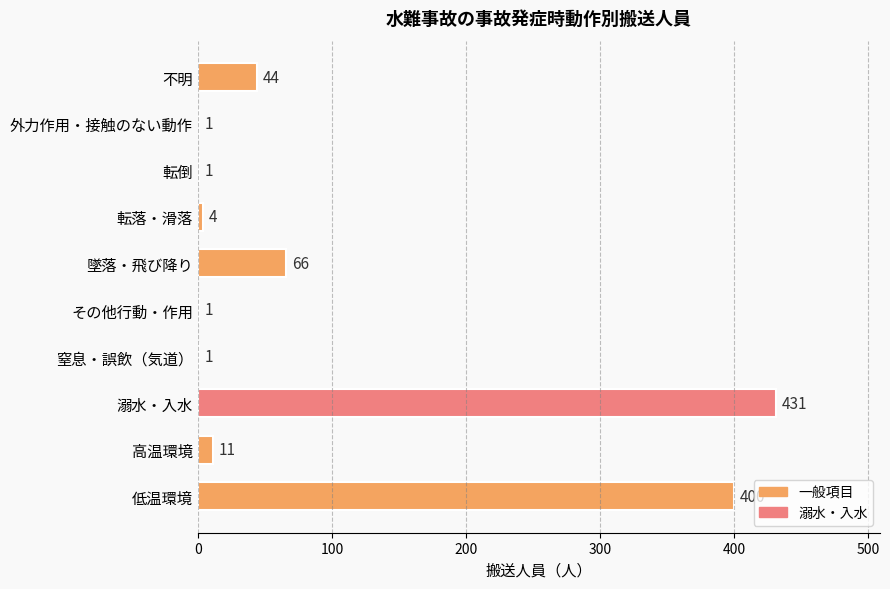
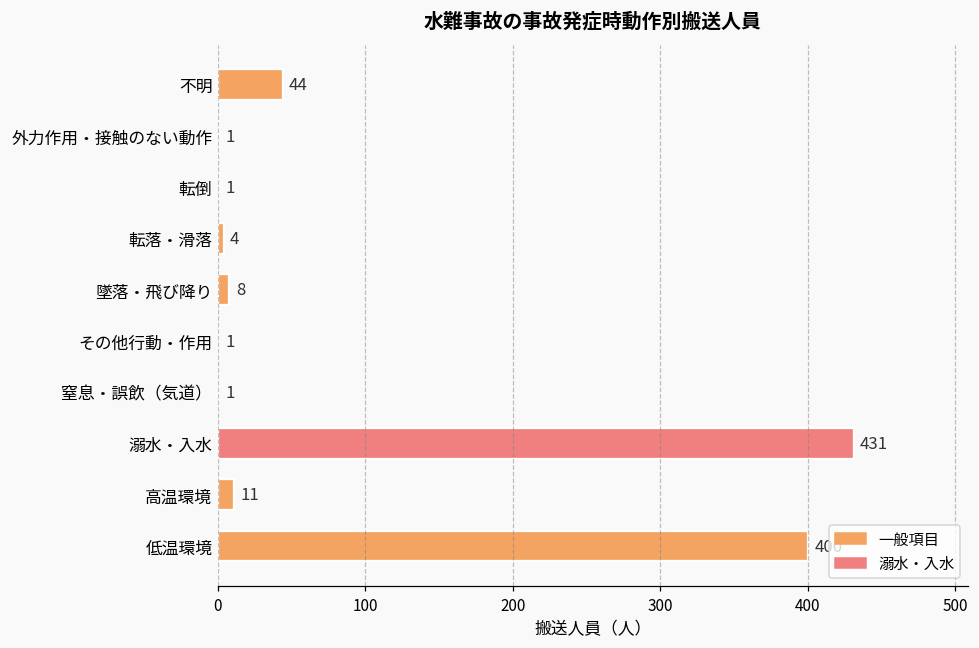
  {
    "不明": 44,
    "外力作用・接触のない動作": 1,
    "転倒": 1,
    "転落・滑落": 4,
-   "墜落・飛び降り": 66,
+   "墜落・飛び降り": 8,
    "その他行動・作用": 1,
    "窒息・誤飲（気道）": 1,
    "溺水・入水": 431,
    "高温環境": 11
  }
